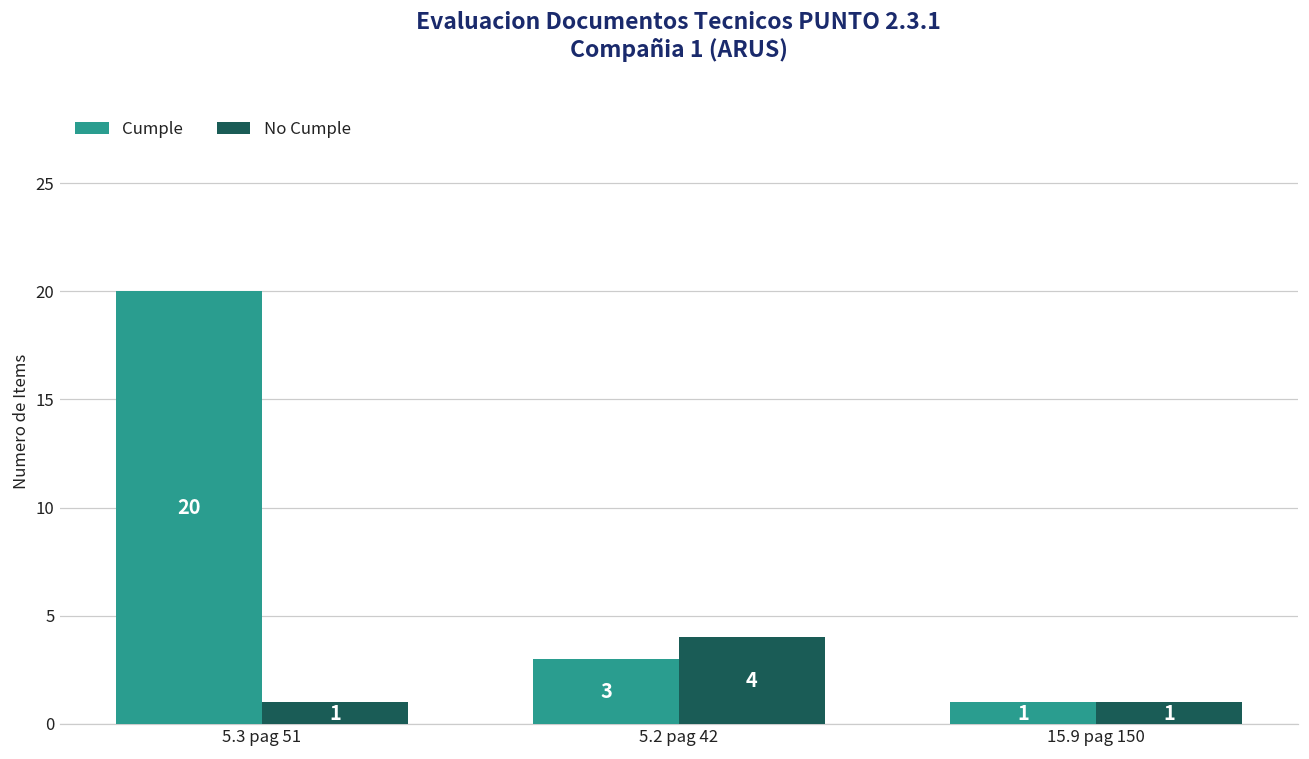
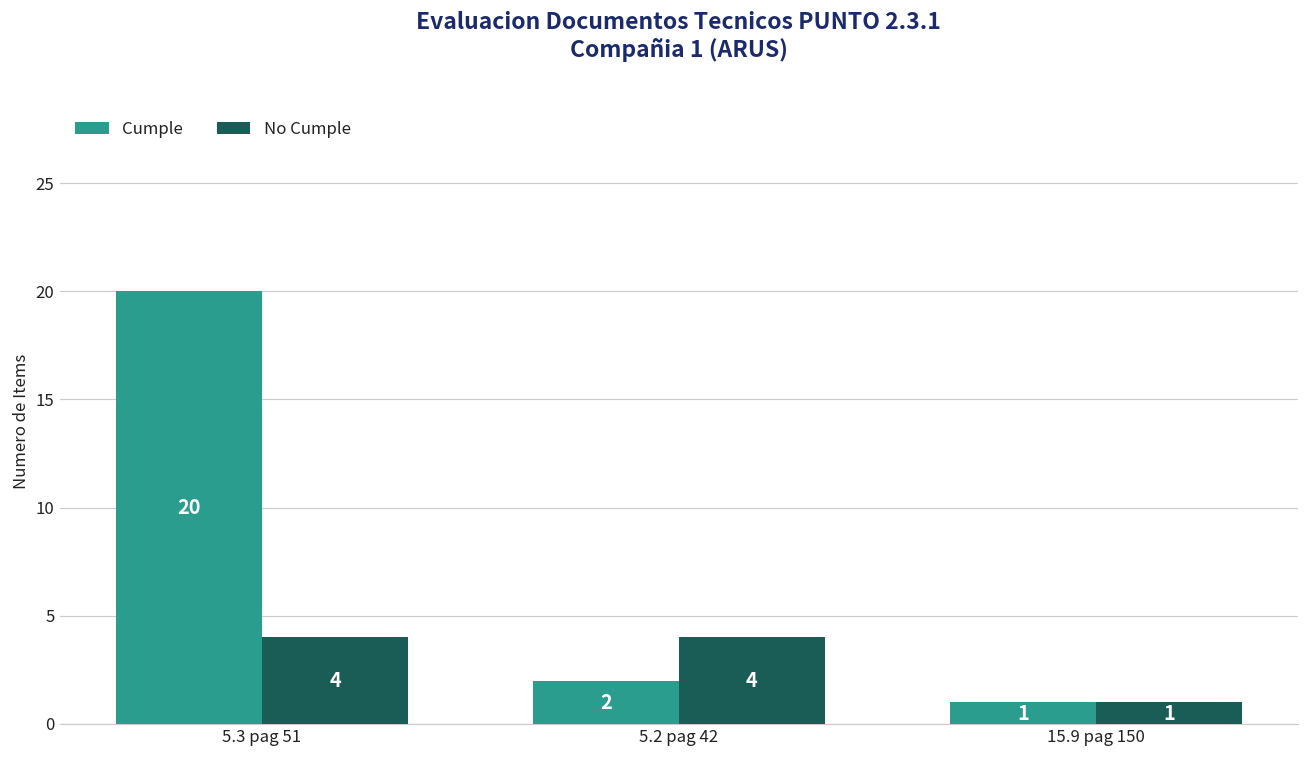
  {
    "Cumple": {
      "5.3 pag 51": 20,
-     "5.2 pag 42": 3,
+     "5.2 pag 42": 2,
      "15.9 pag 150": 1
    },
    "No Cumple": {
-     "5.3 pag 51": 1,
+     "5.3 pag 51": 4,
      "5.2 pag 42": 4,
      "15.9 pag 150": 1
    }
  }
